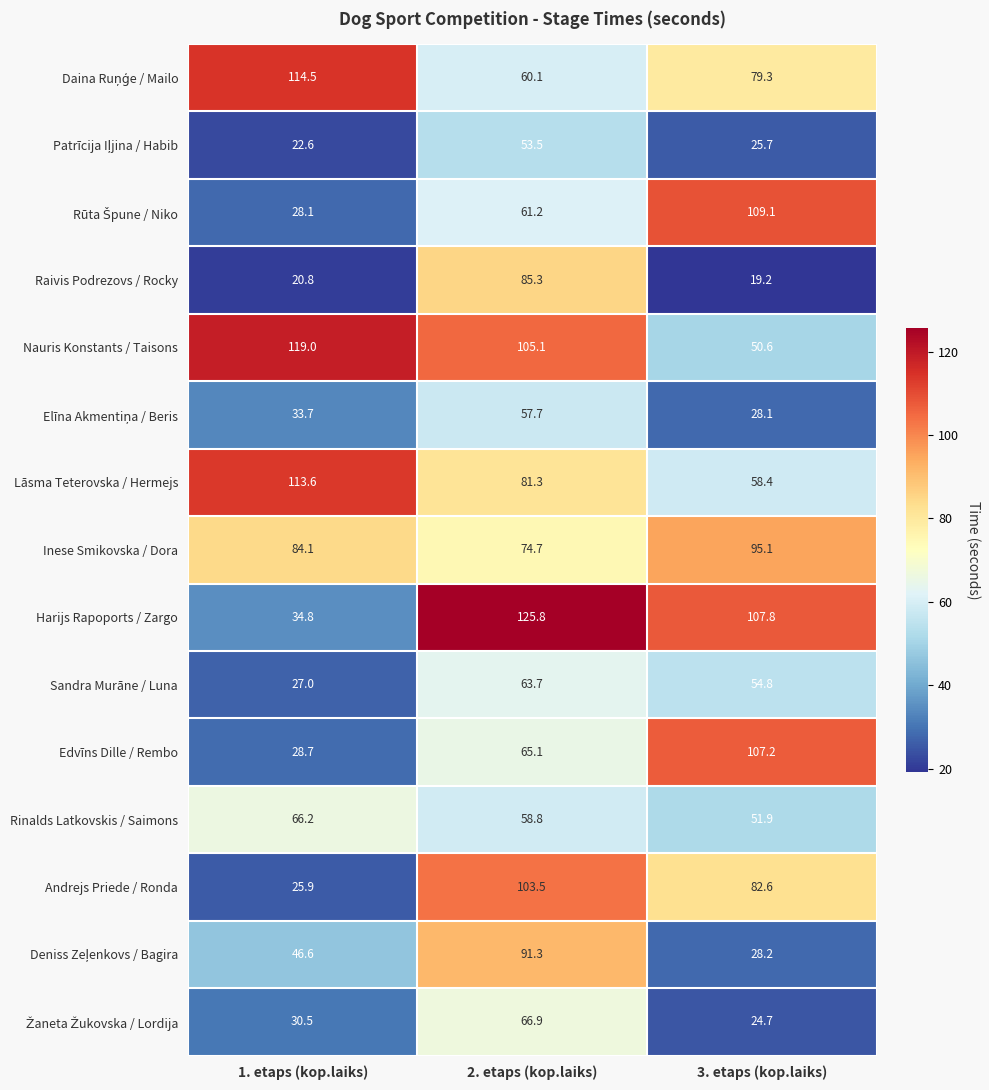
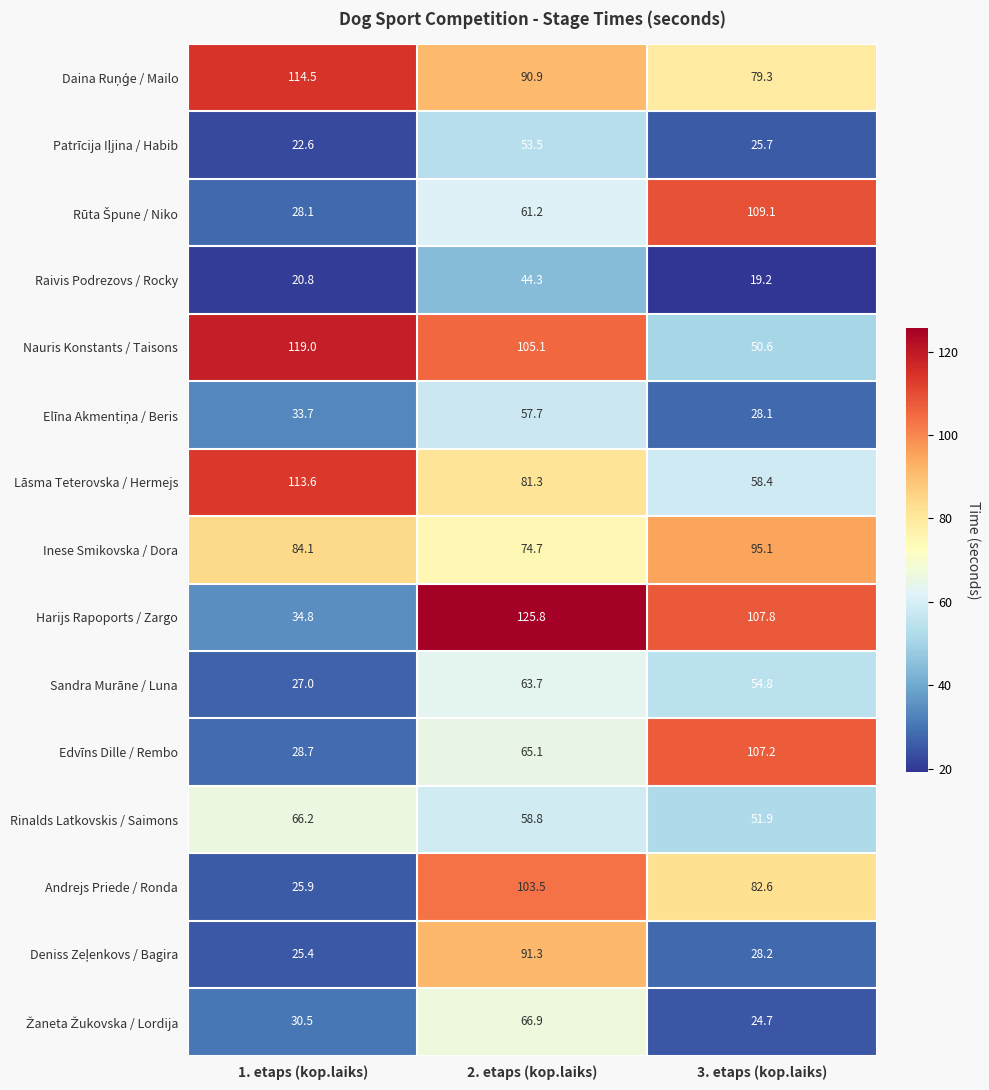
  {
    "Daina Ruņģe / Mailo": {
      "1. etaps (kop.laiks)": 114.5,
-     "2. etaps (kop.laiks)": 60.1,
+     "2. etaps (kop.laiks)": 90.9,
      "3. etaps (kop.laiks)": 79.3
    },
    "Patrīcija Iļjina / Habib": {
      "1. etaps (kop.laiks)": 22.6,
      "2. etaps (kop.laiks)": 53.5,
      "3. etaps (kop.laiks)": 25.7
    },
    "Rūta Špune / Niko": {
      "1. etaps (kop.laiks)": 28.1,
      "2. etaps (kop.laiks)": 61.2,
      "3. etaps (kop.laiks)": 109.1
    },
    "Raivis Podrezovs / Rocky": {
      "1. etaps (kop.laiks)": 20.8,
-     "2. etaps (kop.laiks)": 85.3,
+     "2. etaps (kop.laiks)": 44.3,
      "3. etaps (kop.laiks)": 19.2
    },
    "Nauris Konstants / Taisons": {
      "1. etaps (kop.laiks)": 119.0,
      "2. etaps (kop.laiks)": 105.1,
      "3. etaps (kop.laiks)": 50.6
    },
    "Elīna Akmentiņa / Beris": {
      "1. etaps (kop.laiks)": 33.7,
      "2. etaps (kop.laiks)": 57.7,
      "3. etaps (kop.laiks)": 28.1
    },
    "Lāsma Teterovska / Hermejs": {
      "1. etaps (kop.laiks)": 113.6,
      "2. etaps (kop.laiks)": 81.3,
      "3. etaps (kop.laiks)": 58.4
    },
    "Inese Smikovska / Dora": {
      "1. etaps (kop.laiks)": 84.1,
      "2. etaps (kop.laiks)": 74.7,
      "3. etaps (kop.laiks)": 95.1
    },
    "Harijs Rapoports / Zargo": {
      "1. etaps (kop.laiks)": 34.8,
      "2. etaps (kop.laiks)": 125.8,
      "3. etaps (kop.laiks)": 107.8
    },
    "Sandra Murāne / Luna": {
      "1. etaps (kop.laiks)": 27.0,
      "2. etaps (kop.laiks)": 63.7,
      "3. etaps (kop.laiks)": 54.8
    },
    "Edvīns Dille / Rembo": {
      "1. etaps (kop.laiks)": 28.7,
      "2. etaps (kop.laiks)": 65.1,
      "3. etaps (kop.laiks)": 107.2
    },
    "Rinalds Latkovskis / Saimons": {
      "1. etaps (kop.laiks)": 66.2,
      "2. etaps (kop.laiks)": 58.8,
      "3. etaps (kop.laiks)": 51.9
    },
    "Andrejs Priede / Ronda": {
      "1. etaps (kop.laiks)": 25.9,
      "2. etaps (kop.laiks)": 103.5,
      "3. etaps (kop.laiks)": 82.6
    },
    "Deniss Zeļenkovs / Bagira": {
-     "1. etaps (kop.laiks)": 46.6,
+     "1. etaps (kop.laiks)": 25.4,
      "2. etaps (kop.laiks)": 91.3,
      "3. etaps (kop.laiks)": 28.2
    },
    "Žaneta Žukovska / Lordija": {
      "1. etaps (kop.laiks)": 30.5,
      "2. etaps (kop.laiks)": 66.9,
      "3. etaps (kop.laiks)": 24.7
    }
  }
